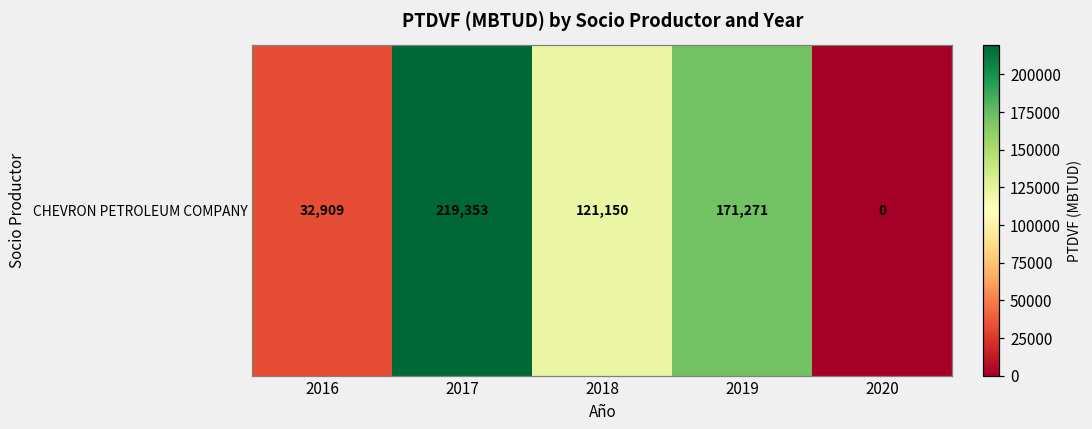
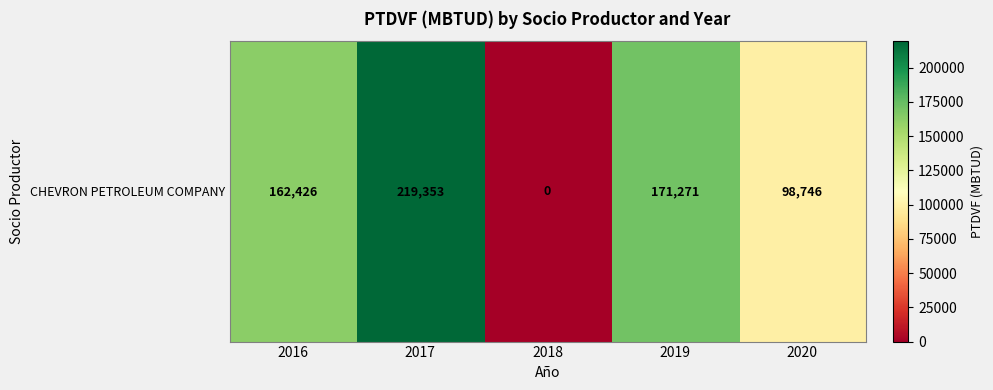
  {
    "CHEVRON PETROLEUM COMPANY": {
-     "2016": "32,909",
+     "2016": "162,426",
      "2017": "219,353",
-     "2018": "121,150",
+     "2018": "0",
      "2019": "171,271",
-     "2020": "0"
+     "2020": "98,746"
    }
  }
